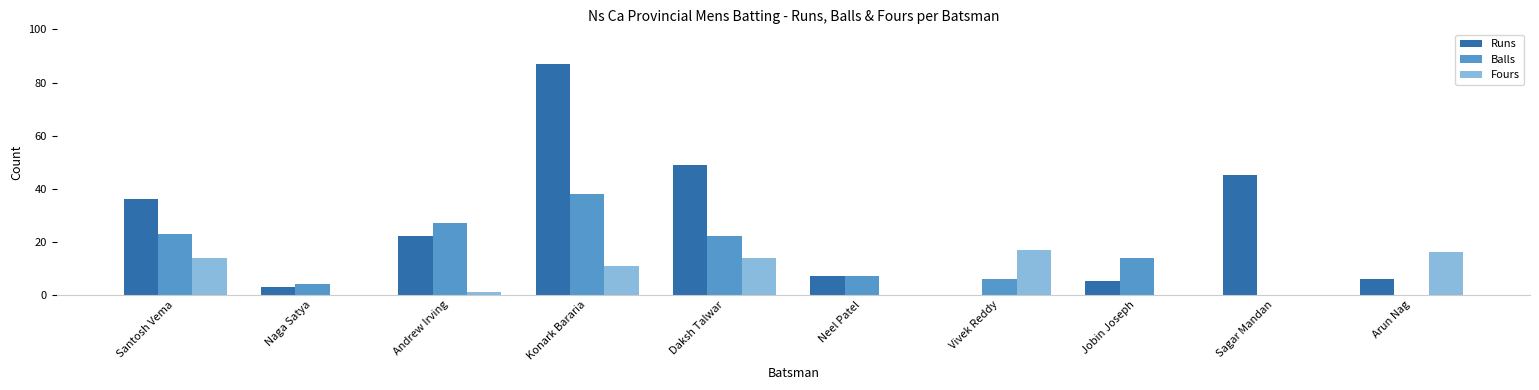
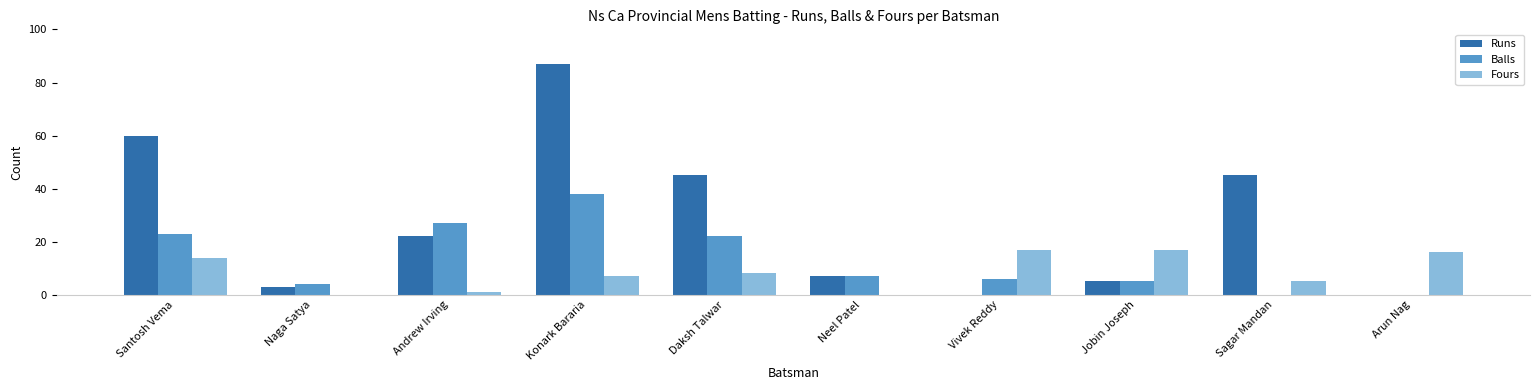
  {
    "Runs": {
-     "Santosh Vema": 36,
+     "Santosh Vema": 60,
      "Naga Satya": 3,
      "Andrew Irving": 22,
      "Konark Bararia": 87,
-     "Daksh Talwar": 49,
+     "Daksh Talwar": 45,
      "Neel Patel": 7,
      "Vivek Reddy": 0,
      "Jobin Joseph": 5,
      "Sagar Mandan": 45,
-     "Arun Nag": 6
+     "Arun Nag": 0
    },
    "Balls": {
      "Santosh Vema": 23,
      "Naga Satya": 4,
      "Andrew Irving": 27,
      "Konark Bararia": 38,
      "Daksh Talwar": 22,
      "Neel Patel": 7,
      "Vivek Reddy": 6,
-     "Jobin Joseph": 14,
+     "Jobin Joseph": 5,
      "Sagar Mandan": 0,
      "Arun Nag": 0
    },
    "Fours": {
      "Santosh Vema": 14,
      "Naga Satya": 0,
      "Andrew Irving": 1,
-     "Konark Bararia": 11,
-     "Daksh Talwar": 14,
+     "Konark Bararia": 7,
+     "Daksh Talwar": 8,
      "Neel Patel": 0,
      "Vivek Reddy": 17,
-     "Jobin Joseph": 0,
-     "Sagar Mandan": 0,
+     "Jobin Joseph": 17,
+     "Sagar Mandan": 5,
      "Arun Nag": 16
    }
  }
